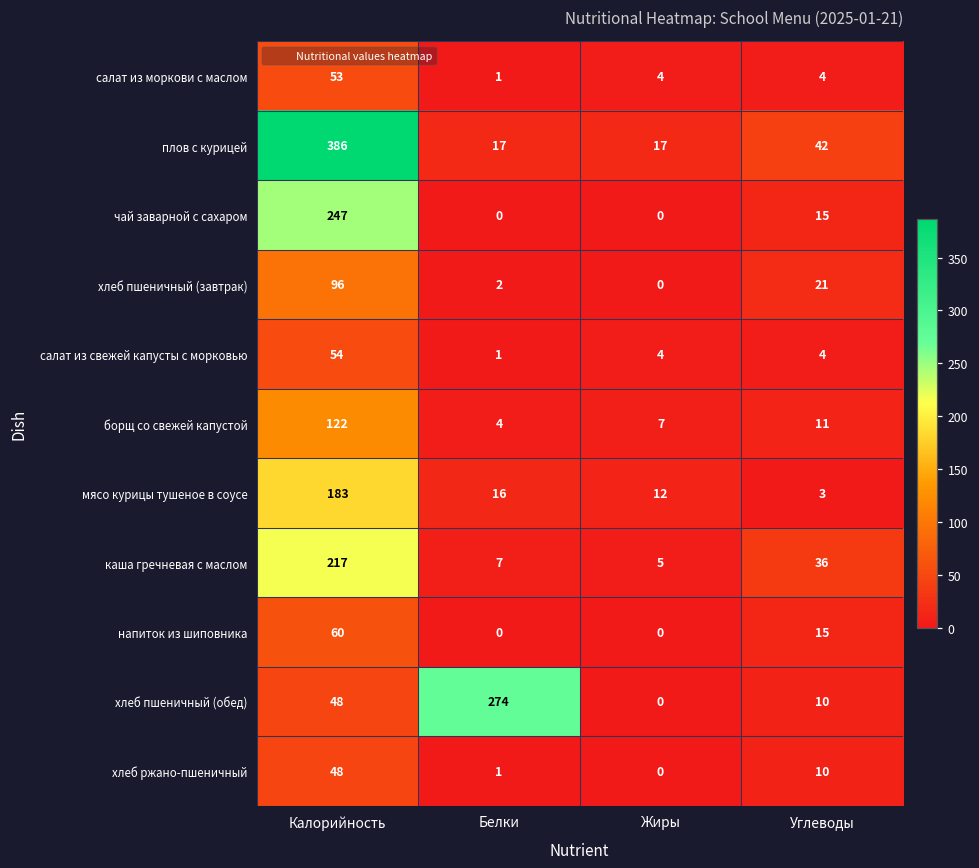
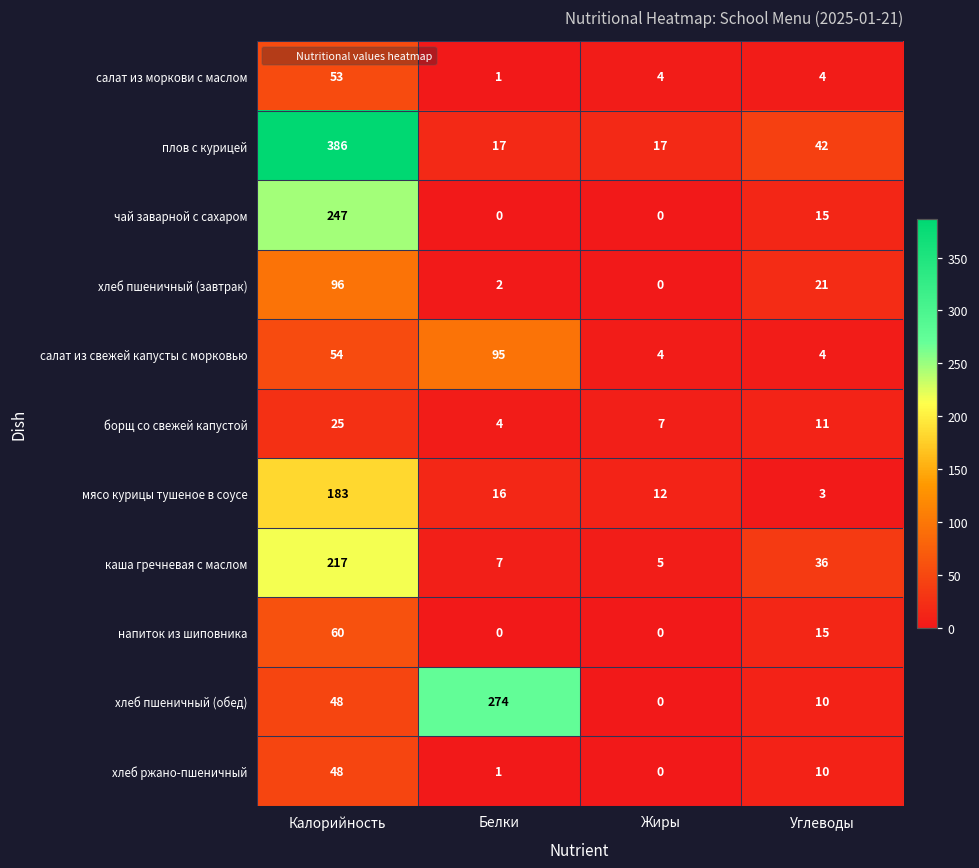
  {
    "салат из моркови с маслом": {
      "Калорийность": 53,
      "Белки": 1,
      "Жиры": 4,
      "Углеводы": 4
    },
    "плов с курицей": {
      "Калорийность": 386,
      "Белки": 17,
      "Жиры": 17,
      "Углеводы": 42
    },
    "чай заварной с сахаром": {
      "Калорийность": 247,
      "Белки": 0,
      "Жиры": 0,
      "Углеводы": 15
    },
    "хлеб пшеничный (завтрак)": {
      "Калорийность": 96,
      "Белки": 2,
      "Жиры": 0,
      "Углеводы": 21
    },
    "салат из свежей капусты с морковью": {
      "Калорийность": 54,
-     "Белки": 1,
+     "Белки": 95,
      "Жиры": 4,
      "Углеводы": 4
    },
    "борщ со свежей капустой": {
-     "Калорийность": 122,
+     "Калорийность": 25,
      "Белки": 4,
      "Жиры": 7,
      "Углеводы": 11
    },
    "мясо курицы тушеное в соусе": {
      "Калорийность": 183,
      "Белки": 16,
      "Жиры": 12,
      "Углеводы": 3
    },
    "каша гречневая с маслом": {
      "Калорийность": 217,
      "Белки": 7,
      "Жиры": 5,
      "Углеводы": 36
    },
    "напиток из шиповника": {
      "Калорийность": 60,
      "Белки": 0,
      "Жиры": 0,
      "Углеводы": 15
    },
    "хлеб пшеничный (обед)": {
      "Калорийность": 48,
      "Белки": 274,
      "Жиры": 0,
      "Углеводы": 10
    },
    "хлеб ржано-пшеничный": {
      "Калорийность": 48,
      "Белки": 1,
      "Жиры": 0,
      "Углеводы": 10
    }
  }
